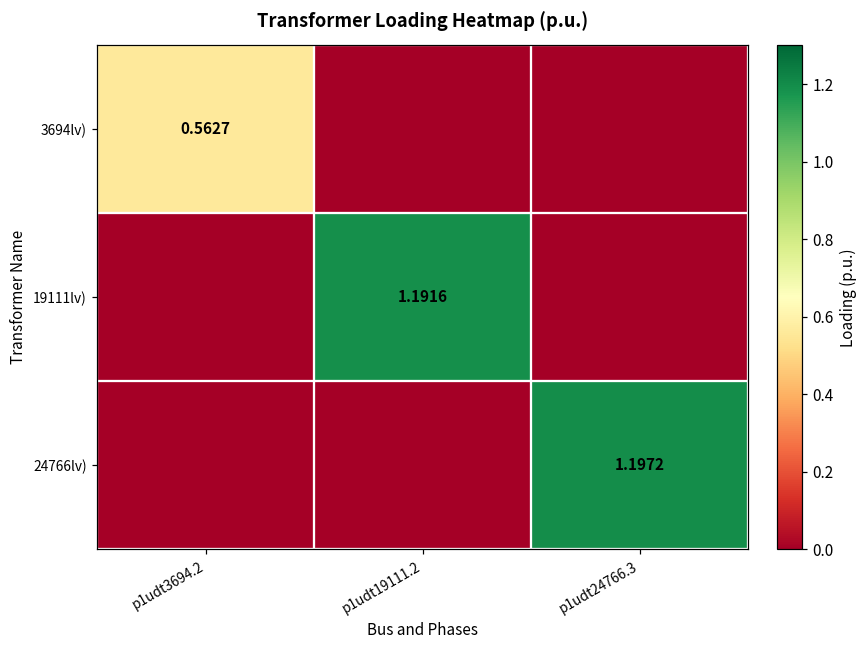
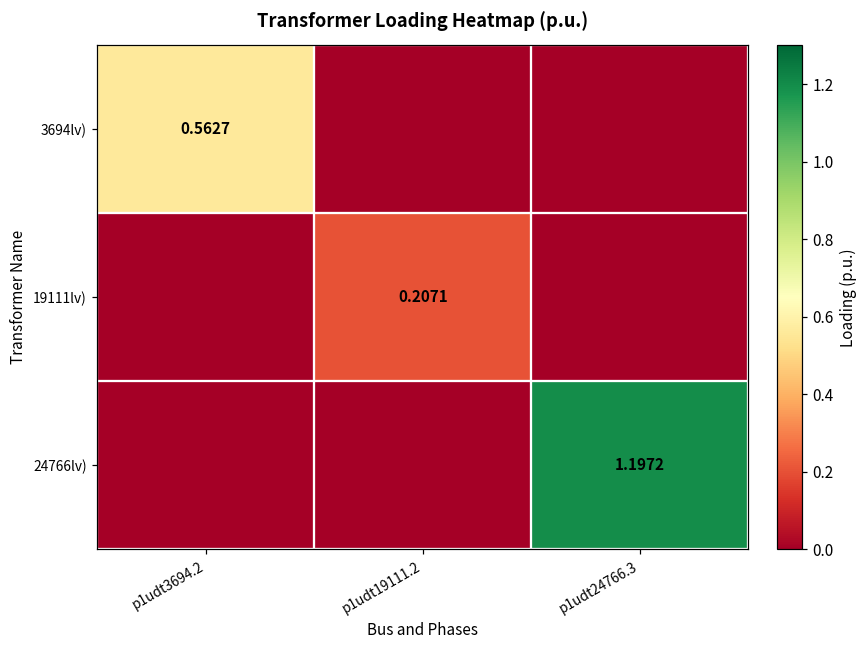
  {
    "3694lv)": {
      "p1udt3694.2": 0.5627
    },
    "19111lv)": {
-     "p1udt19111.2": 1.1916
+     "p1udt19111.2": 0.2071
    },
    "24766lv)": {
      "p1udt24766.3": 1.1972
    }
  }
